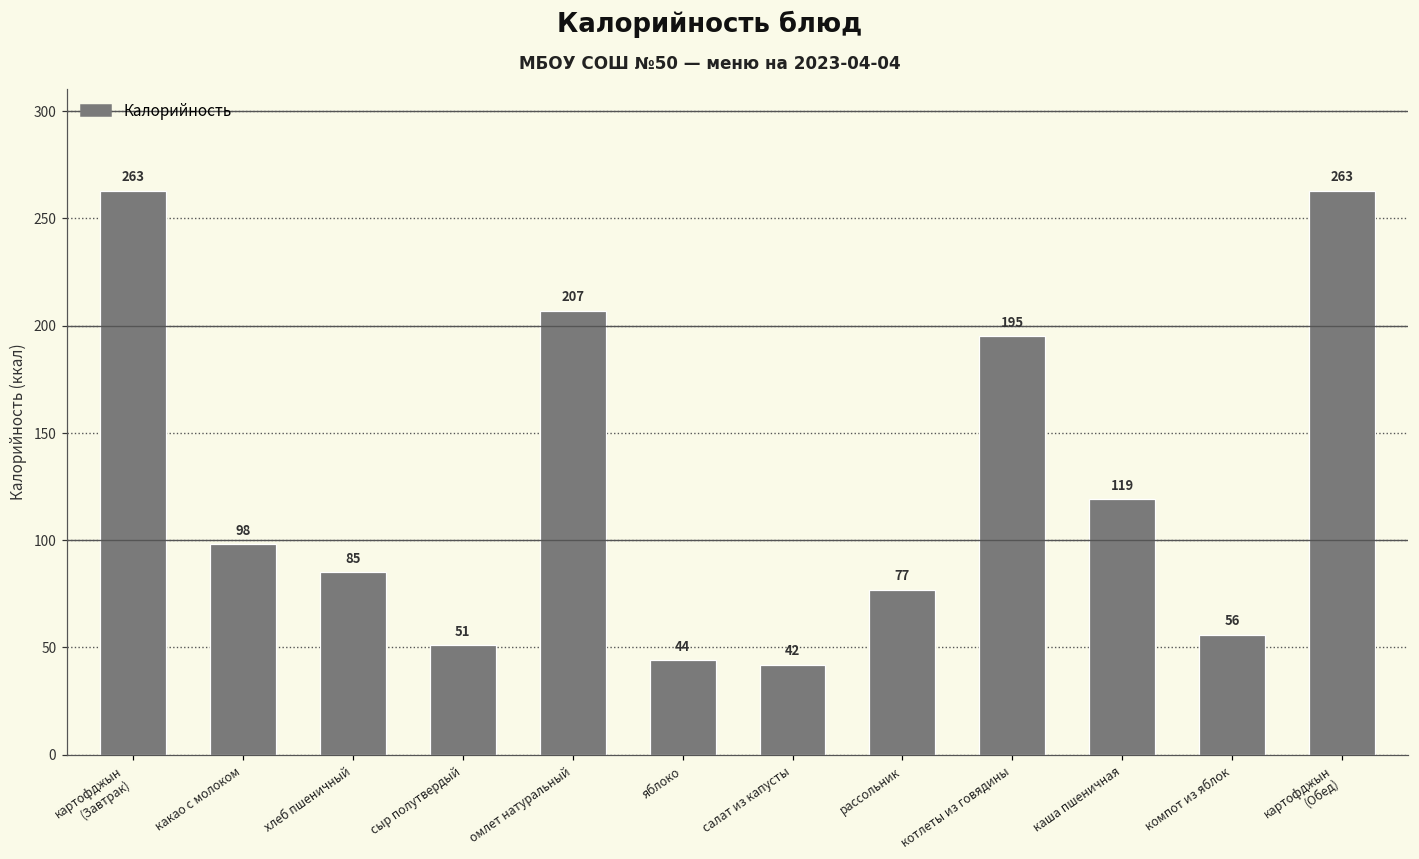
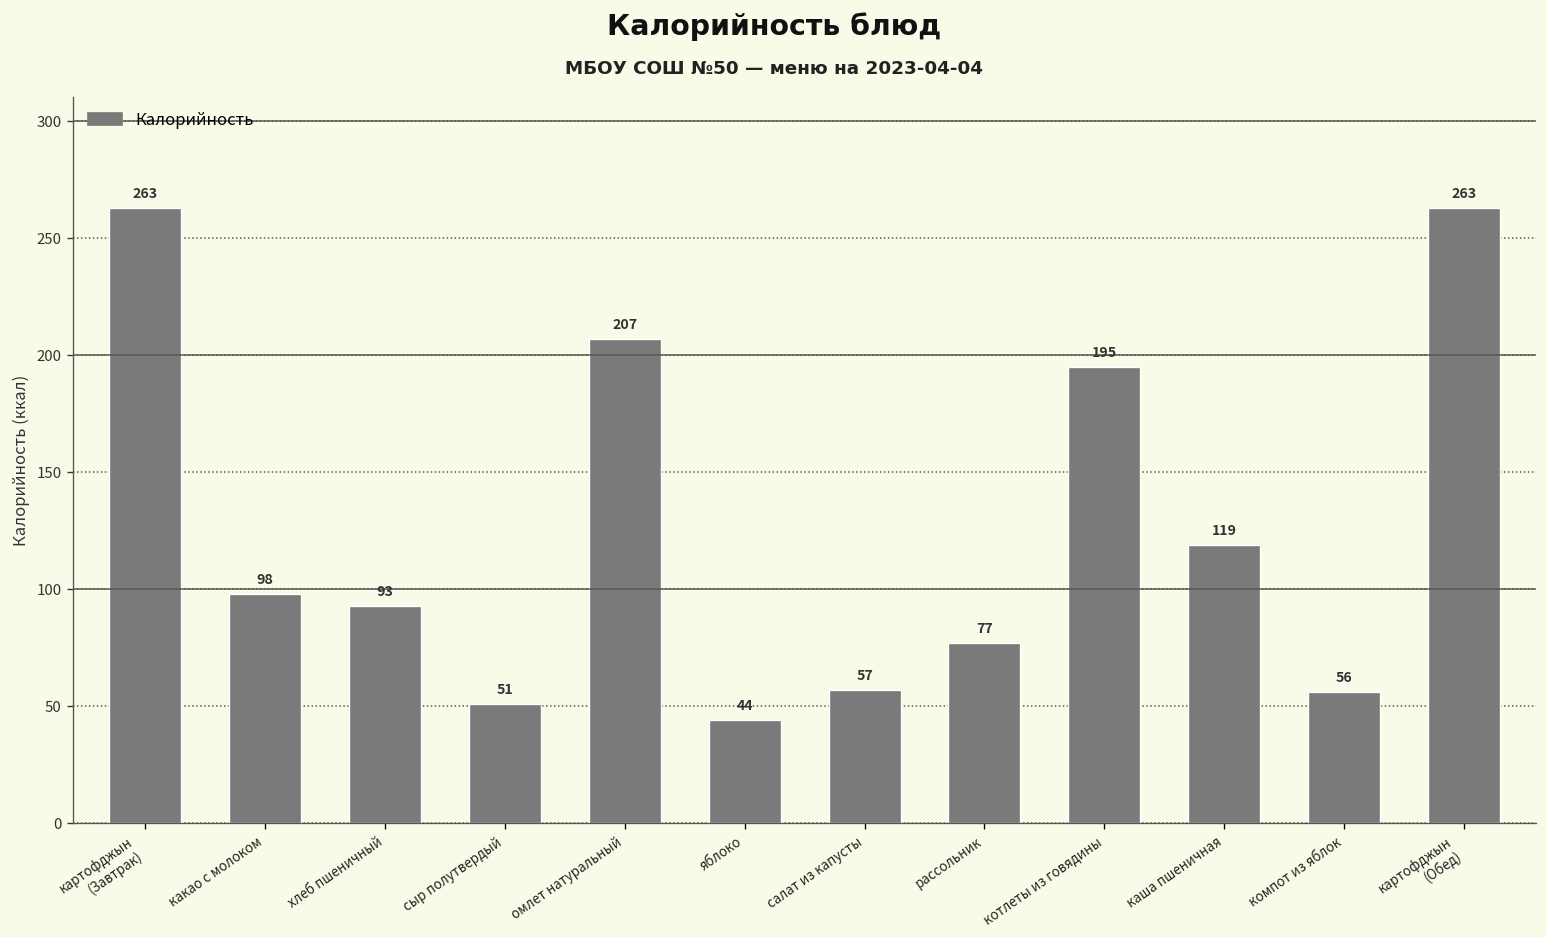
  {
    "картофджын (Завтрак)": 263,
    "какао с молоком": 98,
-   "хлеб пшеничный": 85,
+   "хлеб пшеничный": 93,
    "сыр полутвердый": 51,
    "омлет натуральный": 207,
    "яблоко": 44,
-   "салат из капусты": 42,
+   "салат из капусты": 57,
    "рассольник": 77,
    "котлеты из говядины": 195,
    "каша пшеничная": 119,
    "компот из яблок": 56,
    "картофджын (Обед)": 263
  }
